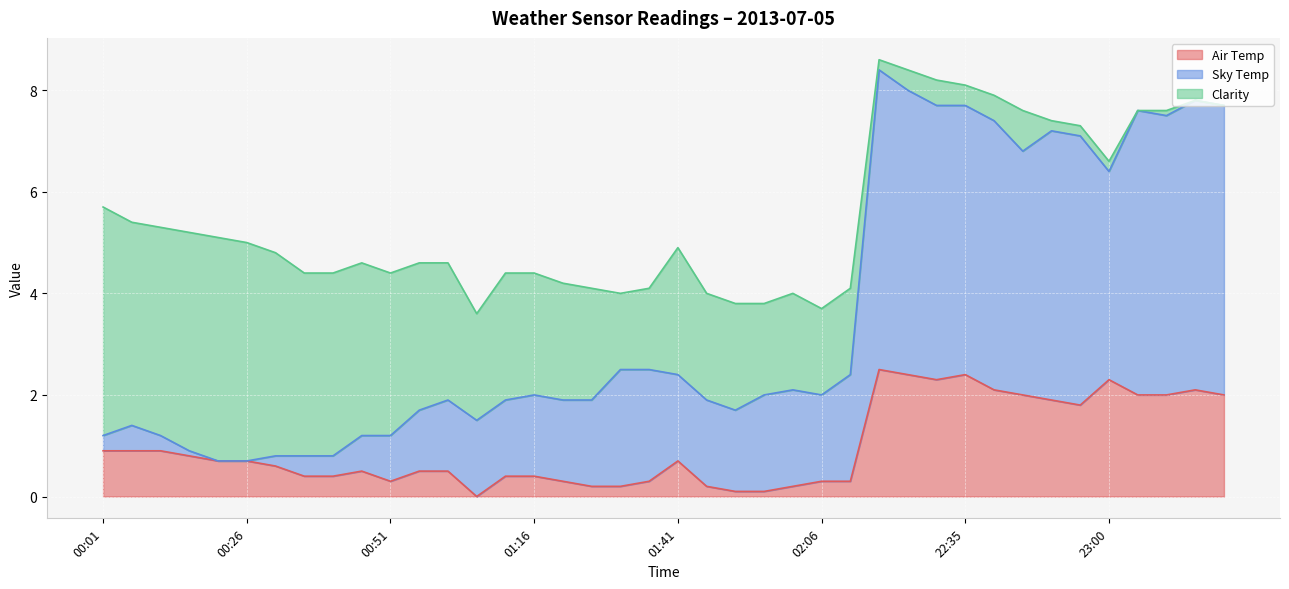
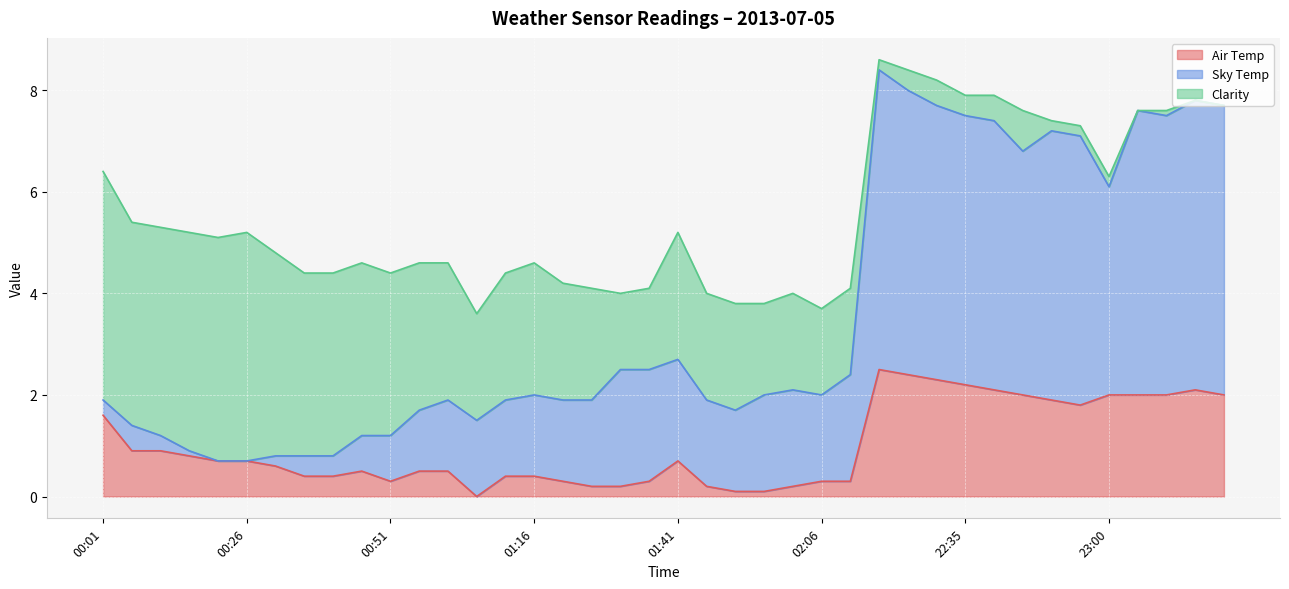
  {
    "Air Temp": {
-     "00:01": 0.9,
+     "00:01": 1.6,
      "00:51": 0.3,
      "01:16": 0.4,
      "01:41": 0.7,
      "02:06": 0.3,
-     "22:35": 2.4,
-     "23:00": 2.3
+     "22:35": 2.2,
+     "23:00": 2.0
    },
    "Sky Temp": {
      "00:01": 0.3,
      "00:51": 0.9,
      "01:16": 1.6,
-     "01:41": 1.7,
+     "01:41": 2.0,
      "02:06": 1.7,
      "22:35": 5.3,
      "23:00": 4.1
    },
    "Clarity": {
      "00:01": 4.5,
-     "00:26": 4.3,
+     "00:26": 4.5,
      "00:51": 3.2,
-     "01:16": 2.4,
+     "01:16": 2.6,
      "01:41": 2.5,
      "02:06": 1.7,
      "22:35": 0.4,
      "23:00": 0.2
    }
  }
